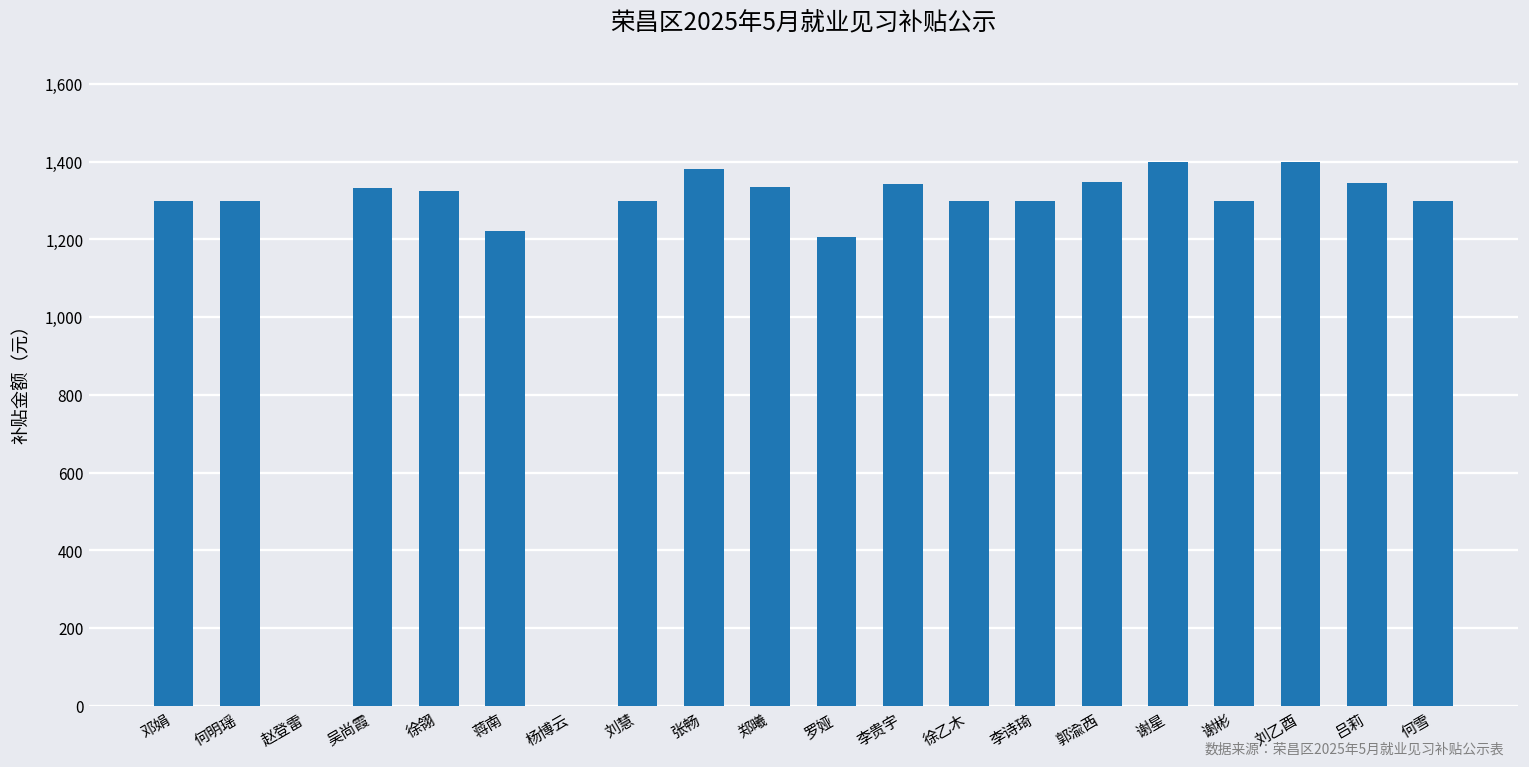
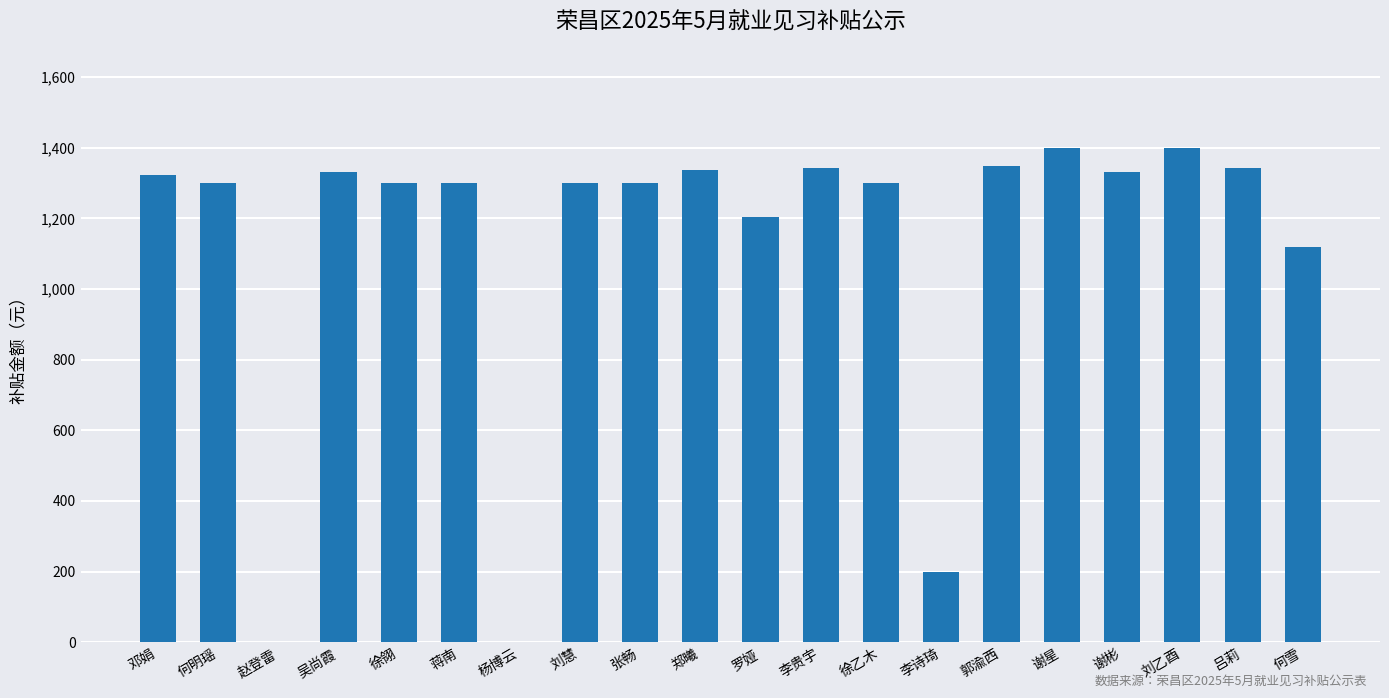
  {
-   "邓娟": "1,300",
+   "邓娟": "1,320",
    "何明瑶": "1,300",
    "赵登雷": "0",
    "吴尚霞": "1,330",
-   "徐翎": "1,320",
-   "蒋南": "1,220",
+   "徐翎": "1,300",
+   "蒋南": "1,300",
    "杨博云": "0",
    "刘慧": "1,300",
-   "张畅": "1,380",
+   "张畅": "1,300",
    "郑曦": "1,340",
    "罗娅": "1,210",
    "李贵宇": "1,340",
    "徐乙木": "1,300",
-   "李诗琦": "1,300",
+   "李诗琦": "200",
    "郭渝西": "1,350",
    "谢星": "1,400",
-   "谢彬": "1,300",
+   "谢彬": "1,330",
    "刘乙酉": "1,400",
    "吕莉": "1,340",
-   "何雪": "1,300"
+   "何雪": "1,120"
  }
